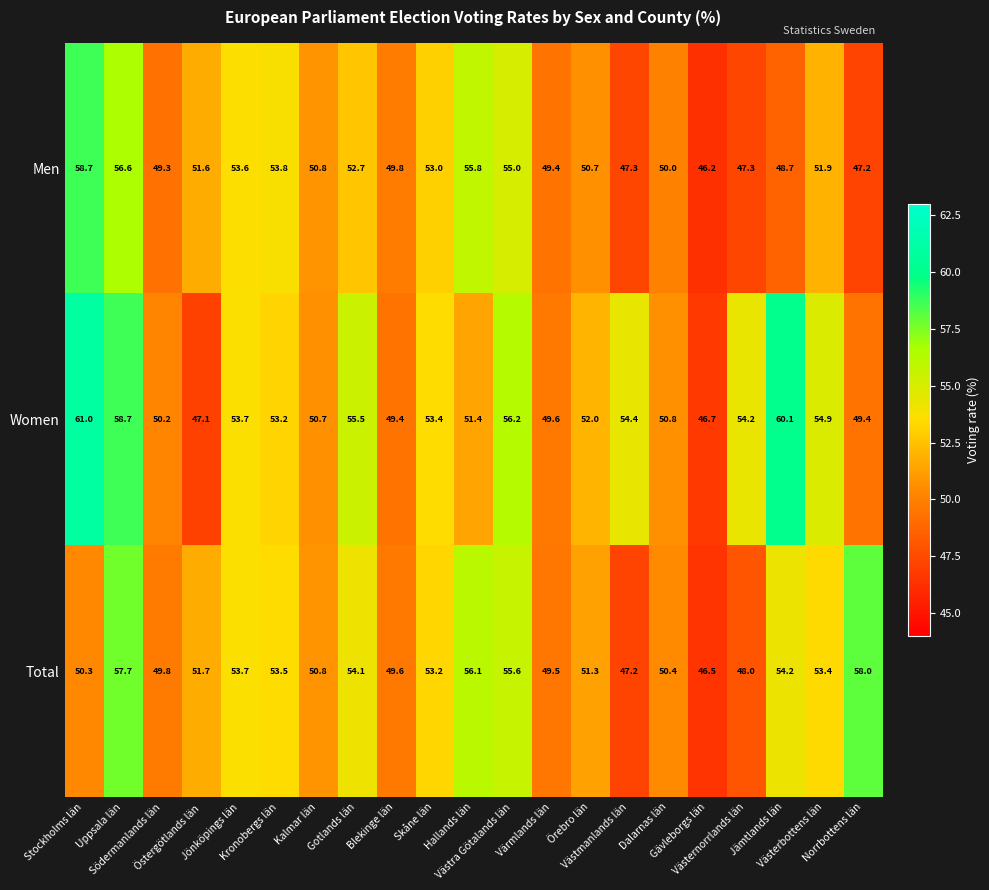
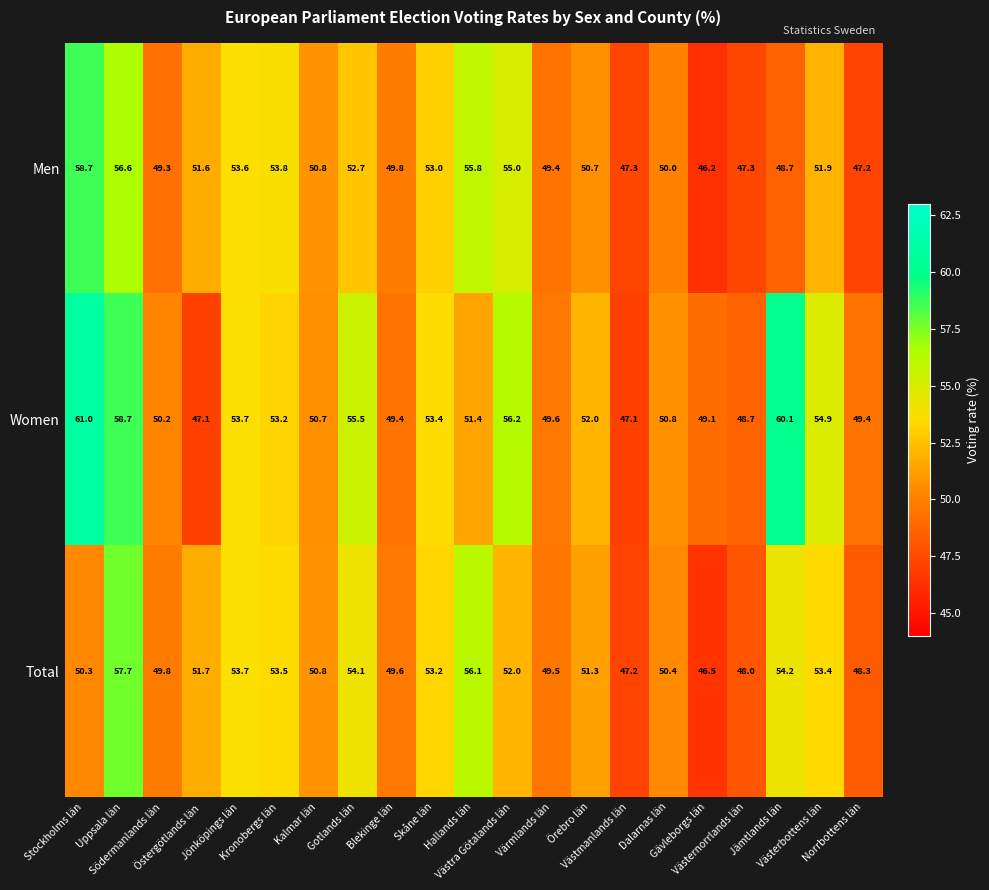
  {
    "Men": {
      "Stockholms län": 58.7,
      "Uppsala län": 56.6,
      "Södermanlands län": 49.3,
      "Östergötlands län": 51.6,
      "Jönköpings län": 53.6,
      "Kronobergs län": 53.8,
      "Kalmar län": 50.8,
      "Gotlands län": 52.7,
      "Blekinge län": 49.8,
      "Skåne län": 53.0,
      "Hallands län": 55.8,
      "Västra Götalands län": 55.0,
      "Värmlands län": 49.4,
      "Örebro län": 50.7,
      "Västmanlands län": 47.3,
      "Dalarnas län": 50.0,
      "Gävleborgs län": 46.2,
      "Västernorrlands län": 47.3,
      "Jämtlands län": 48.7,
      "Västerbottens län": 51.9,
      "Norrbottens län": 47.2
    },
    "Women": {
      "Stockholms län": 61.0,
      "Uppsala län": 58.7,
      "Södermanlands län": 50.2,
      "Östergötlands län": 47.1,
      "Jönköpings län": 53.7,
      "Kronobergs län": 53.2,
      "Kalmar län": 50.7,
      "Gotlands län": 55.5,
      "Blekinge län": 49.4,
      "Skåne län": 53.4,
      "Hallands län": 51.4,
      "Västra Götalands län": 56.2,
      "Värmlands län": 49.6,
      "Örebro län": 52.0,
-     "Västmanlands län": 54.4,
+     "Västmanlands län": 47.1,
      "Dalarnas län": 50.8,
-     "Gävleborgs län": 46.7,
-     "Västernorrlands län": 54.2,
+     "Gävleborgs län": 49.1,
+     "Västernorrlands län": 48.7,
      "Jämtlands län": 60.1,
      "Västerbottens län": 54.9,
      "Norrbottens län": 49.4
    },
    "Total": {
      "Stockholms län": 50.3,
      "Uppsala län": 57.7,
      "Södermanlands län": 49.8,
      "Östergötlands län": 51.7,
      "Jönköpings län": 53.7,
      "Kronobergs län": 53.5,
      "Kalmar län": 50.8,
      "Gotlands län": 54.1,
      "Blekinge län": 49.6,
      "Skåne län": 53.2,
      "Hallands län": 56.1,
-     "Västra Götalands län": 55.6,
+     "Västra Götalands län": 52.0,
      "Värmlands län": 49.5,
      "Örebro län": 51.3,
      "Västmanlands län": 47.2,
      "Dalarnas län": 50.4,
      "Gävleborgs län": 46.5,
      "Västernorrlands län": 48.0,
      "Jämtlands län": 54.2,
      "Västerbottens län": 53.4,
-     "Norrbottens län": 58.0
+     "Norrbottens län": 48.3
    }
  }
